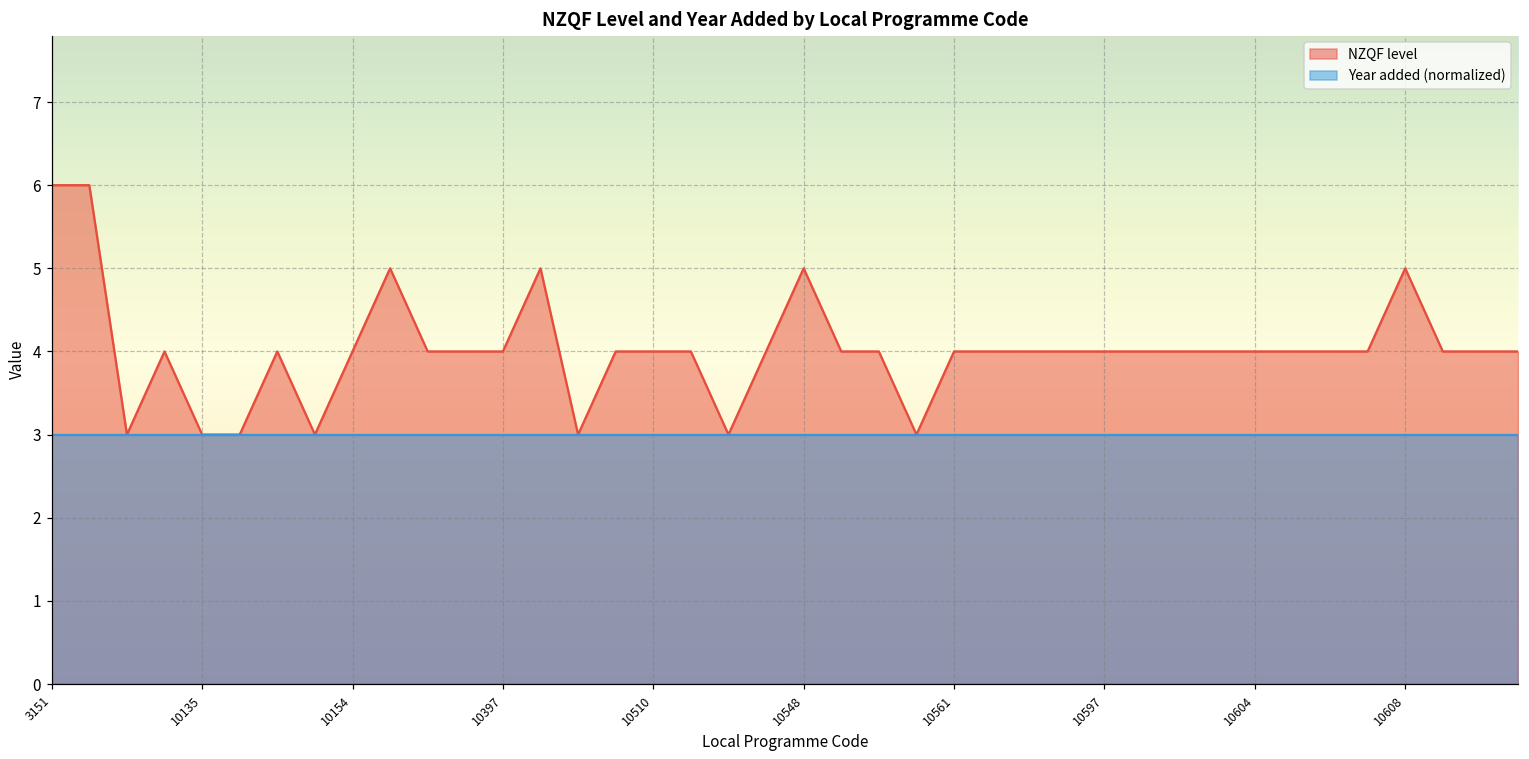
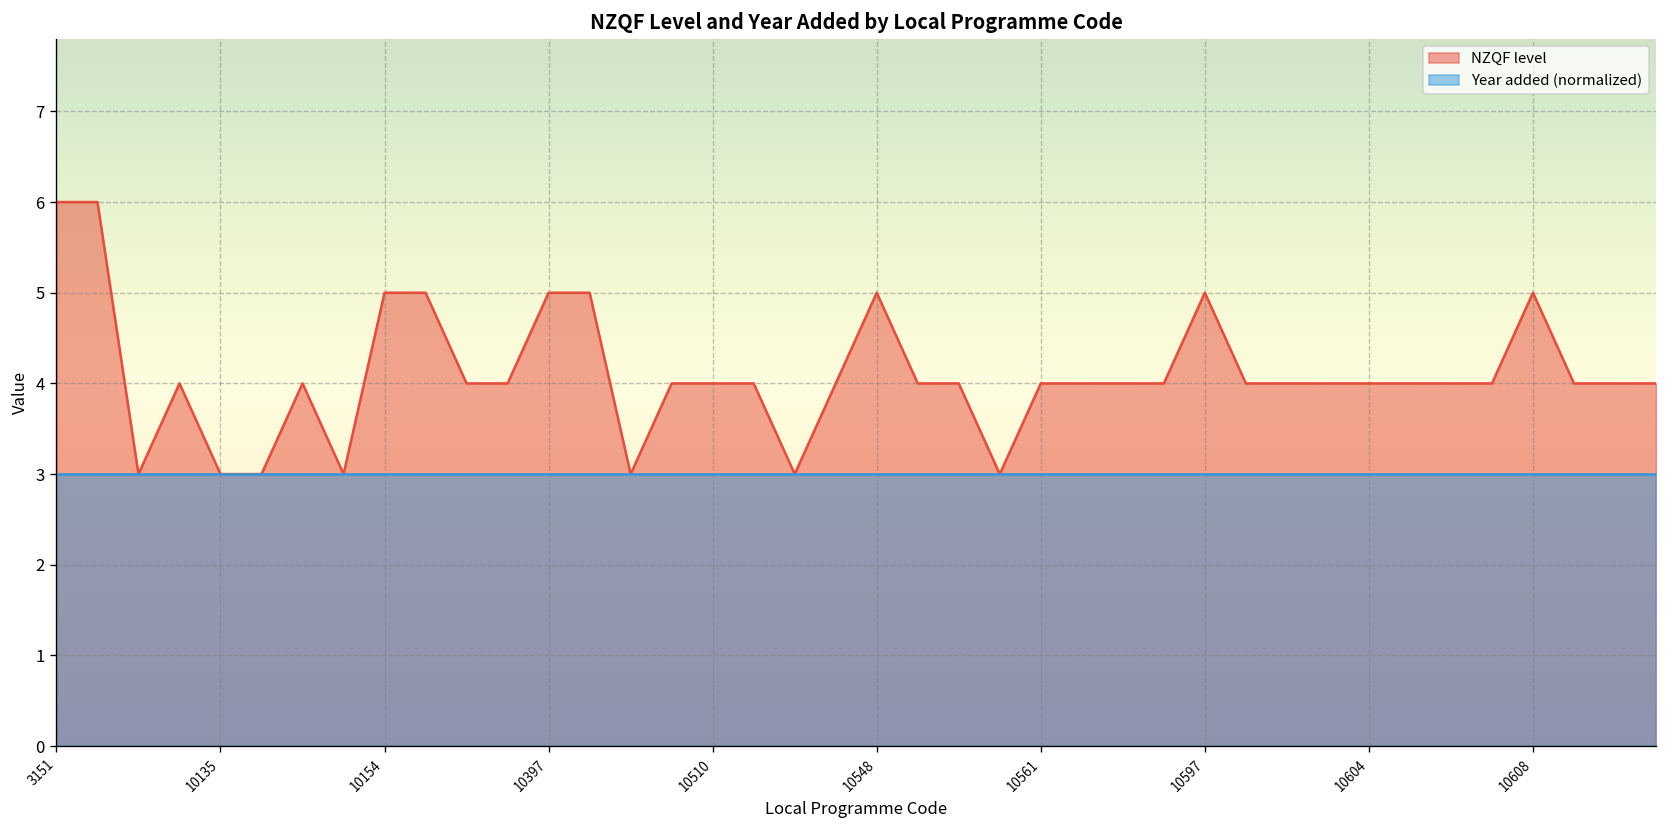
  {
    "NZQF level": {
      "3151": 6,
-     "10154": 4,
-     "10397": 4,
+     "10154": 5,
+     "10397": 5,
      "10510": 4,
      "10548": 5,
      "10561": 4,
-     "10597": 4,
+     "10597": 5,
      "10604": 4,
      "10608": 5
    },
    "Year added (normalized)": {
      "3151": 3,
      "10154": 3,
      "10397": 3,
      "10510": 3,
      "10548": 3,
      "10561": 3,
      "10597": 3,
      "10604": 3,
      "10608": 3
    }
  }
